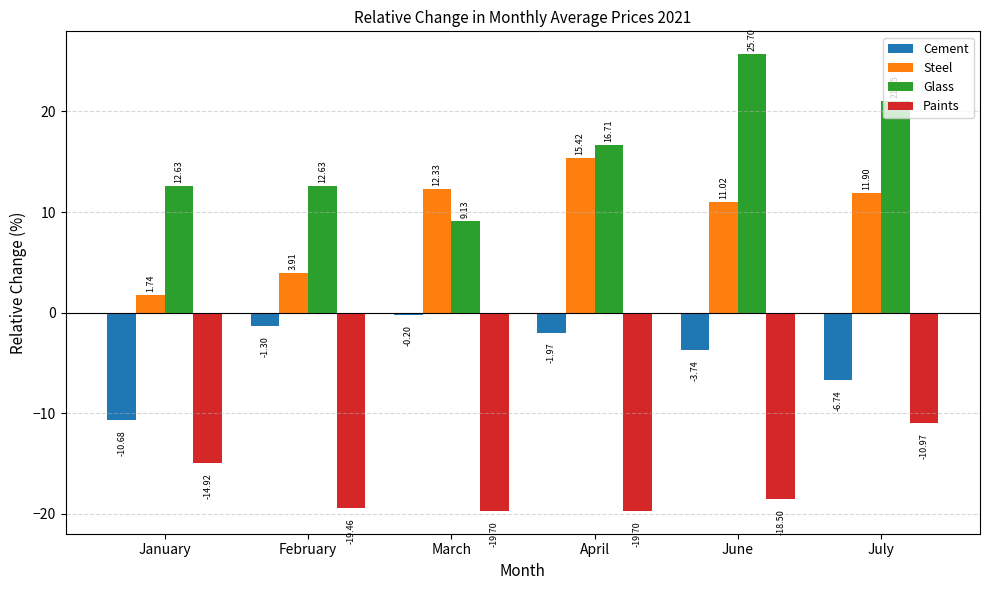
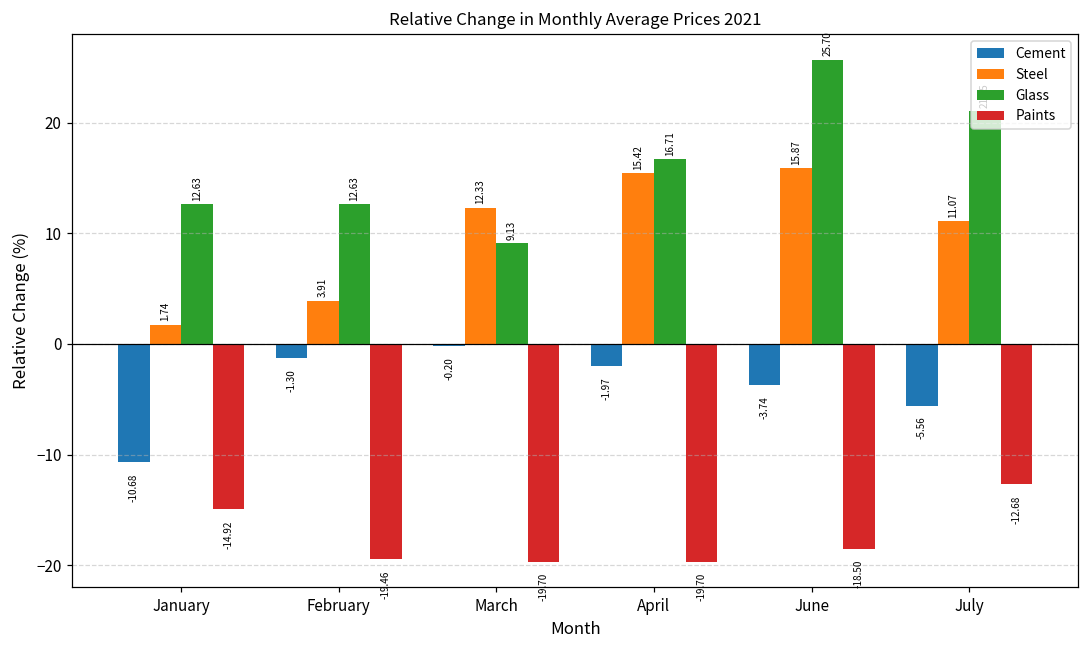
  {
    "Cement": {
      "January": -10.68,
      "February": -1.30,
      "March": -0.20,
      "April": -1.97,
      "June": -3.74,
-     "July": -6.74
+     "July": -5.56
    },
    "Steel": {
      "January": 1.74,
      "February": 3.91,
      "March": 12.33,
      "April": 15.42,
-     "June": 11.02,
-     "July": 11.90
+     "June": 15.87,
+     "July": 11.07
    },
    "Glass": {
      "January": 12.63,
      "February": 12.63,
      "March": 9.13,
      "April": 16.71,
      "June": 25.70
    },
    "Paints": {
      "January": -14.92,
      "February": -19.46,
      "March": -19.70,
      "April": -19.70,
      "June": -18.50,
-     "July": -10.97
+     "July": -12.68
    }
  }
